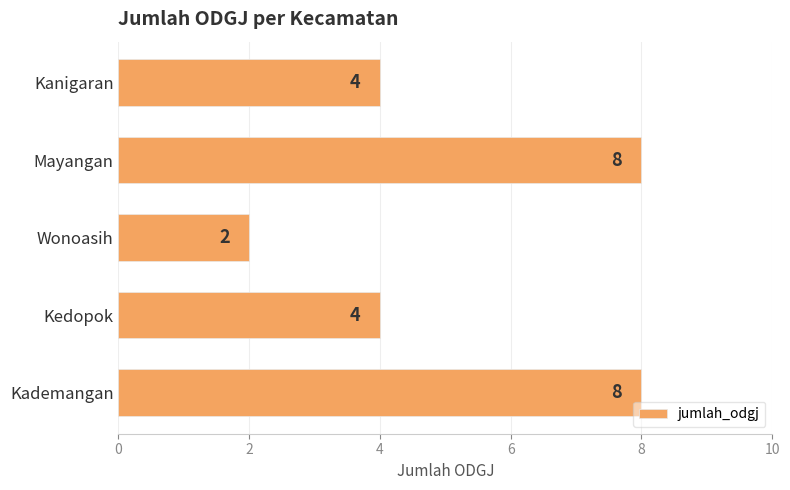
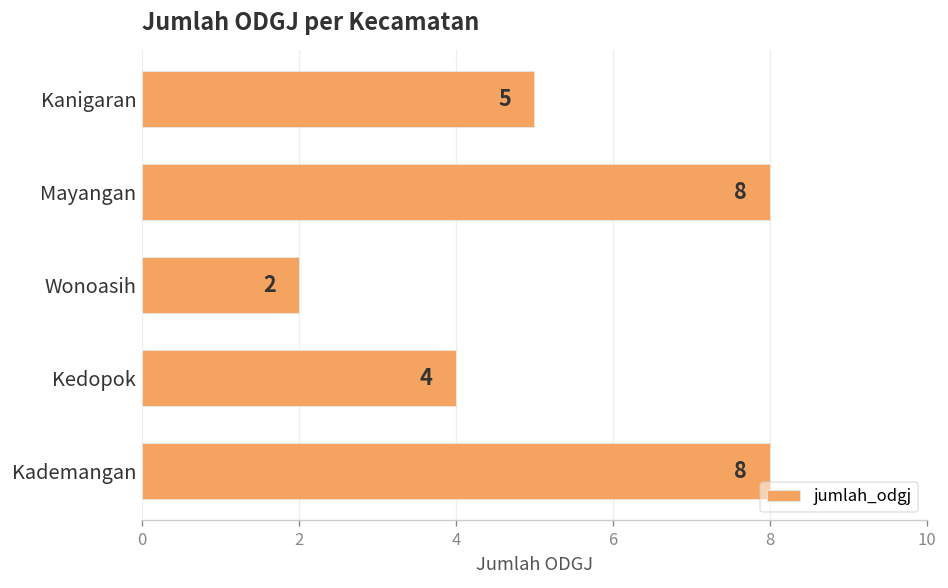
  {
-   "Kanigaran": 4,
+   "Kanigaran": 5,
    "Mayangan": 8,
    "Wonoasih": 2,
    "Kedopok": 4,
    "Kademangan": 8
  }
